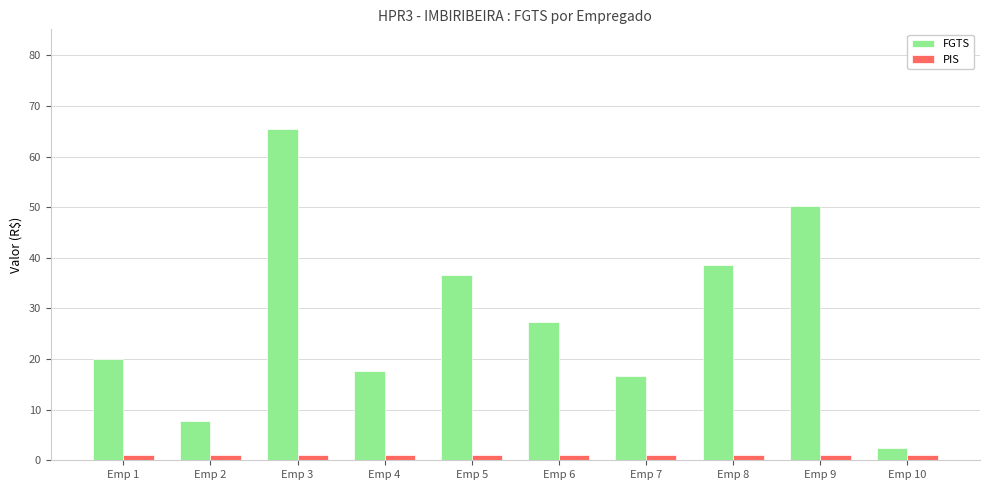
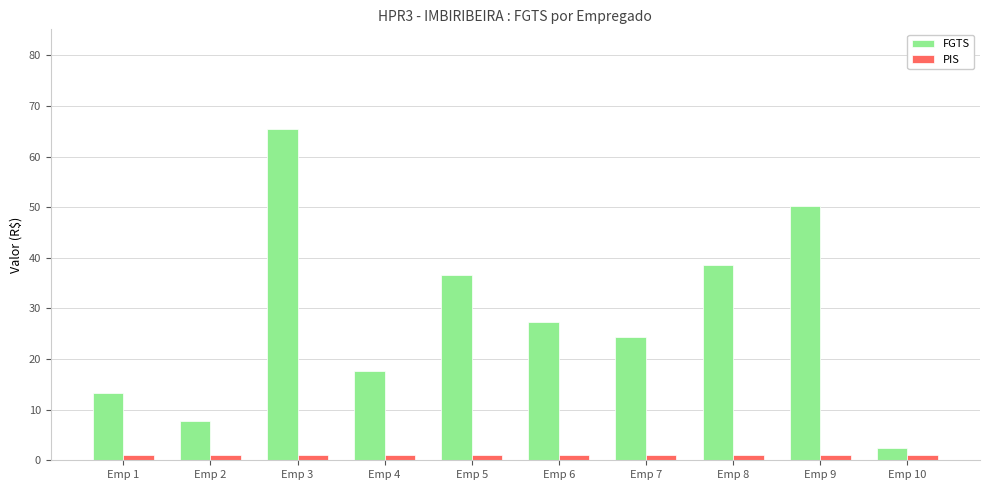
  {
    "FGTS": {
-     "Emp 1": 20,
+     "Emp 1": 13,
      "Emp 2": 8,
      "Emp 3": 65,
      "Emp 4": 18,
      "Emp 5": 37,
      "Emp 6": 27,
-     "Emp 7": 17,
+     "Emp 7": 24,
      "Emp 8": 39,
      "Emp 9": 50,
      "Emp 10": 2
    },
    "PIS": {
      "Emp 1": 1,
      "Emp 2": 1,
      "Emp 3": 1,
      "Emp 4": 1,
      "Emp 5": 1,
      "Emp 6": 1,
      "Emp 7": 1,
      "Emp 8": 1,
      "Emp 9": 1,
      "Emp 10": 1
    }
  }
